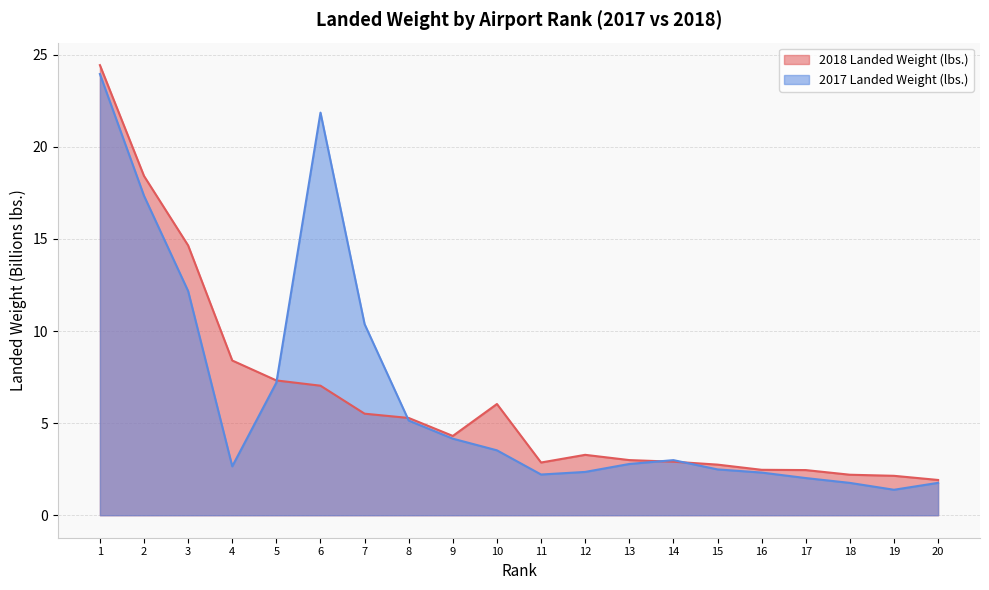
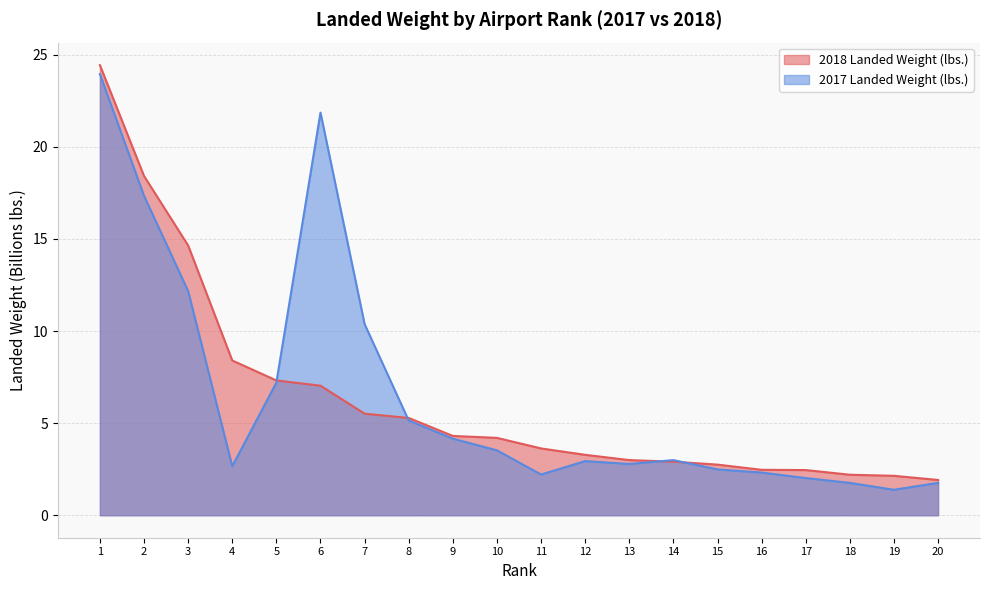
  {
    "2018 Landed Weight (lbs.)": {
      "1": 24.4,
      "2": 18.4,
      "3": 14.6,
      "4": 8.4,
      "6": 7.0,
      "7": 5.5,
      "8": 5.3,
      "9": 4.3,
-     "10": 6.0,
-     "11": 2.9,
+     "10": 4.2,
+     "11": 3.6,
      "12": 3.3,
      "13": 3.0,
      "15": 2.7,
      "16": 2.5,
      "17": 2.5,
      "18": 2.2,
      "19": 2.1,
      "20": 1.9
    },
    "2017 Landed Weight (lbs.)": {
      "1": 23.9,
      "2": 17.3,
      "3": 12.2,
      "4": 2.7,
      "6": 21.9,
      "7": 10.4,
      "8": 5.1,
      "9": 4.2,
      "10": 3.5,
      "11": 2.2,
-     "12": 2.4,
+     "12": 2.9,
      "13": 2.8,
      "15": 2.5,
      "16": 2.3,
      "17": 2.0,
      "18": 1.8,
      "19": 1.4,
      "20": 1.8
    }
  }
